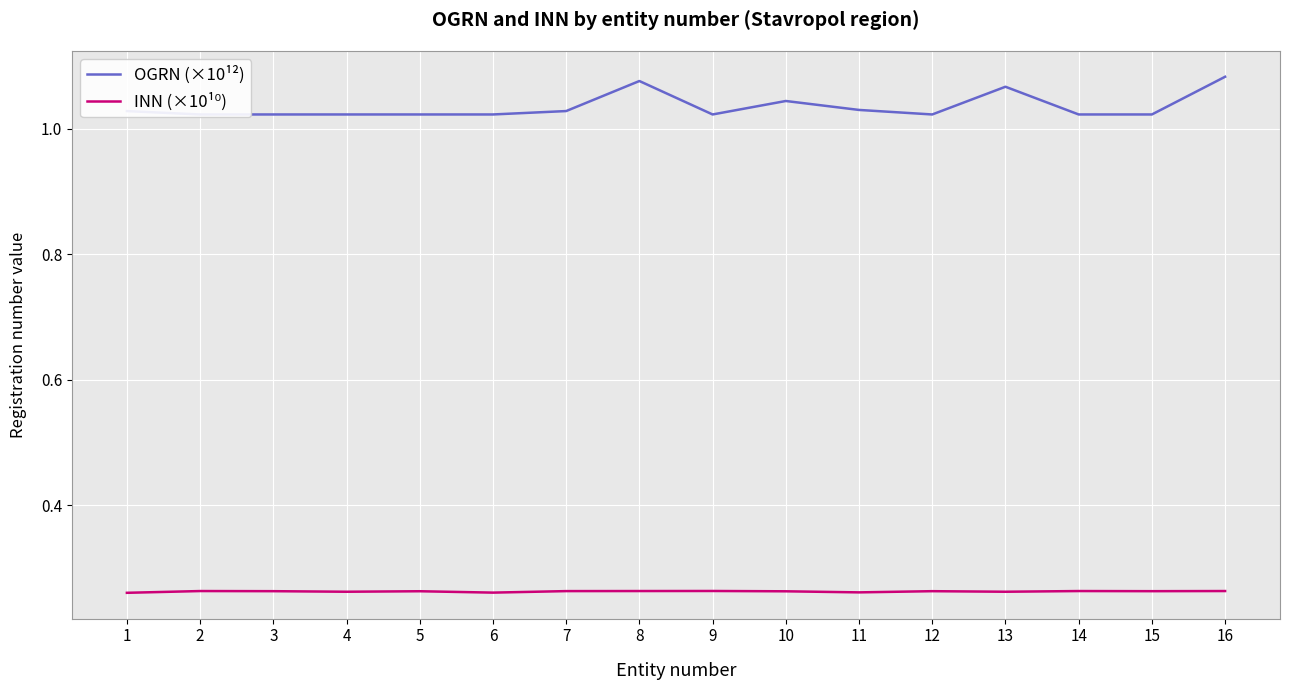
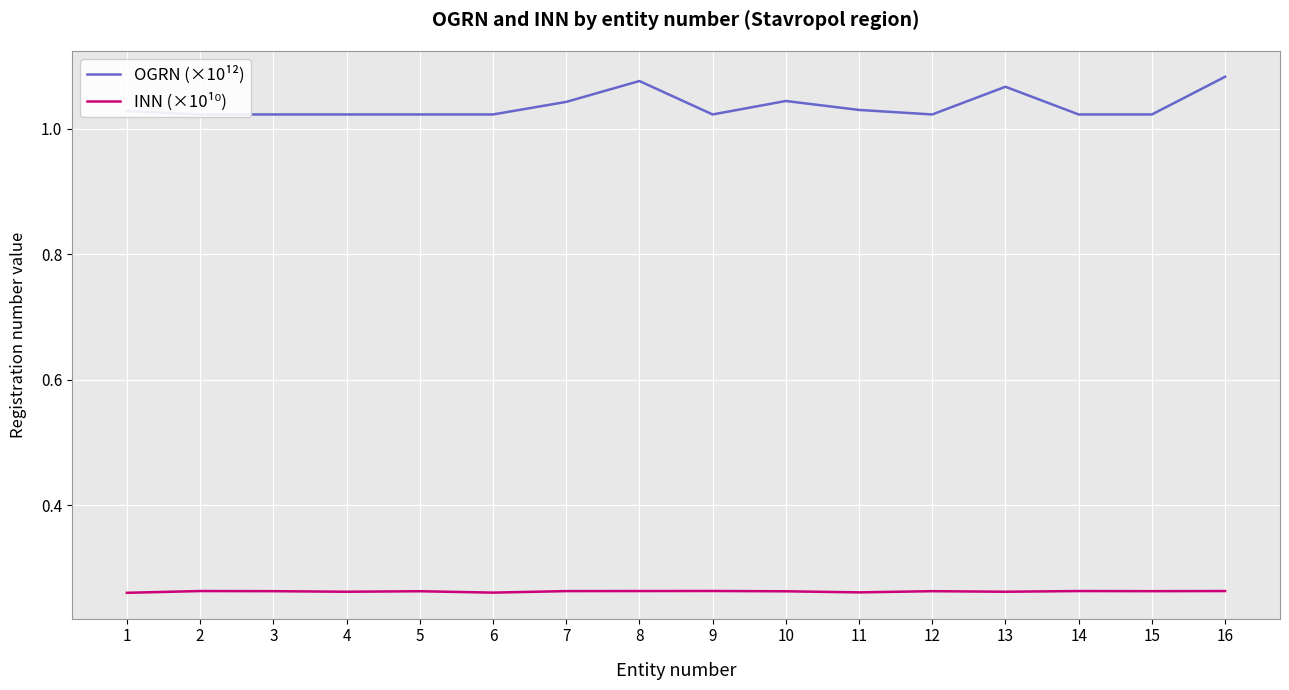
  {
    "OGRN (×10¹²)": {
      "3": 1.02,
      "4": 1.02,
      "5": 1.02,
      "6": 1.02,
-     "7": 1.03,
+     "7": 1.04,
      "8": 1.08,
      "9": 1.02,
      "10": 1.04,
      "11": 1.03,
      "12": 1.02,
      "13": 1.07,
      "14": 1.02,
      "15": 1.02,
      "16": 1.08
    },
    "INN (×10¹⁰)": {
      "1": 0.26,
      "2": 0.26,
      "3": 0.26,
      "4": 0.26,
      "5": 0.26,
      "6": 0.26,
      "7": 0.26,
      "8": 0.26,
      "9": 0.26,
      "10": 0.26,
      "11": 0.26,
      "12": 0.26,
      "13": 0.26,
      "14": 0.26,
      "15": 0.26,
      "16": 0.26
    }
  }
